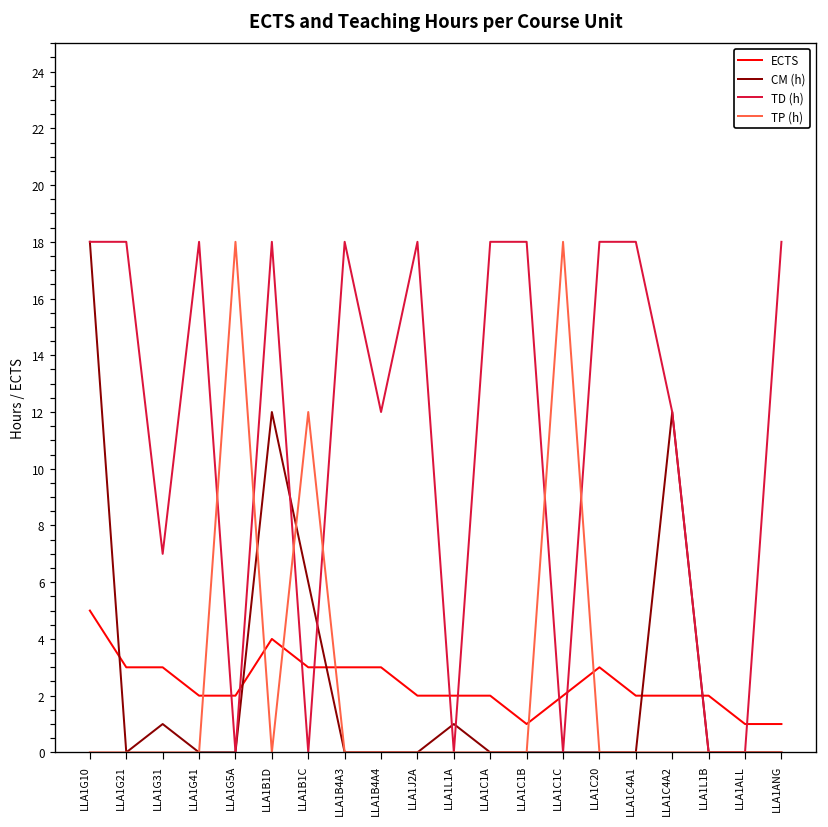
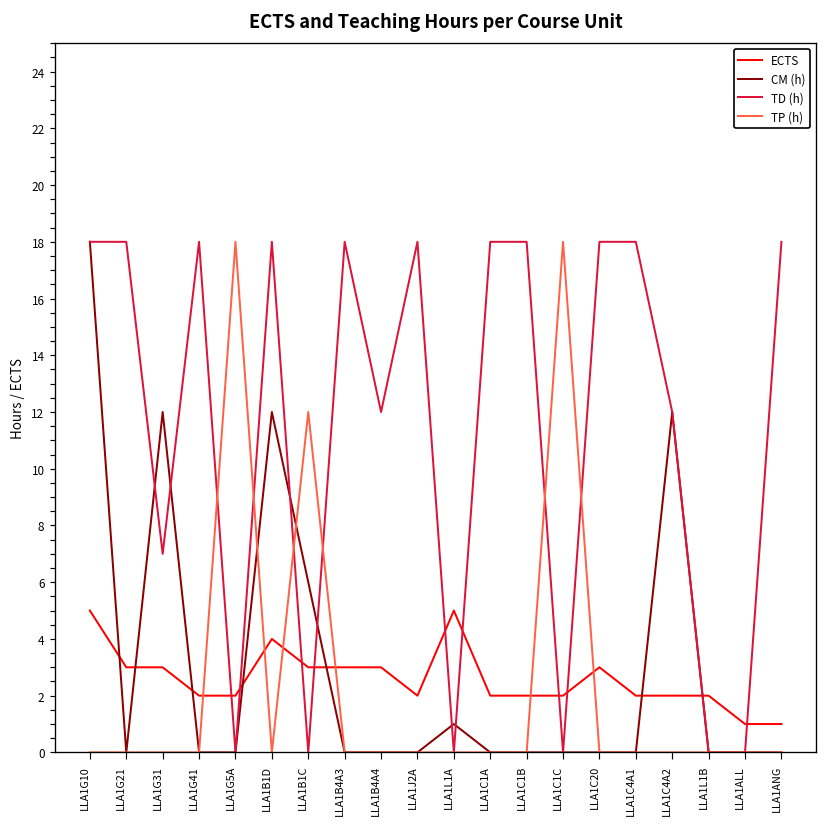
  {
    "ECTS": {
      "LLA1G10": 5,
      "LLA1G21": 3,
      "LLA1G31": 3,
      "LLA1G41": 2,
      "LLA1G5A": 2,
      "LLA1B1D": 4,
      "LLA1B1C": 3,
      "LLA1B4A3": 3,
      "LLA1B4A4": 3,
      "LLA1J2A": 2,
-     "LLA1L1A": 2,
+     "LLA1L1A": 5,
      "LLA1C1A": 2,
-     "LLA1C1B": 1,
+     "LLA1C1B": 2,
      "LLA1C1C": 2,
      "LLA1C20": 3,
      "LLA1C4A1": 2,
      "LLA1C4A2": 2,
      "LLA1L1B": 2,
      "LLA1ALL": 1,
      "LLA1ANG": 1
    },
    "CM (h)": {
-     "LLA1G31": 1,
+     "LLA1G31": 12,
      "LLA1B1D": 12,
      "LLA1B1C": 6,
      "LLA1L1A": 1
    },
    "TD (h)": {
      "LLA1G21": 18,
      "LLA1G31": 7,
      "LLA1G41": 18,
      "LLA1B1D": 18,
      "LLA1B1C": 0,
      "LLA1B4A3": 18,
      "LLA1B4A4": 12,
      "LLA1J2A": 18,
      "LLA1C1A": 18,
      "LLA1C1B": 18,
      "LLA1C20": 18,
      "LLA1C4A1": 18,
      "LLA1ANG": 18
    },
    "TP (h)": {
      "LLA1G10": 0,
      "LLA1G31": 0,
      "LLA1G5A": 18,
      "LLA1B1D": 0,
      "LLA1B1C": 12,
      "LLA1C1C": 18,
      "LLA1C4A2": 0
    }
  }
